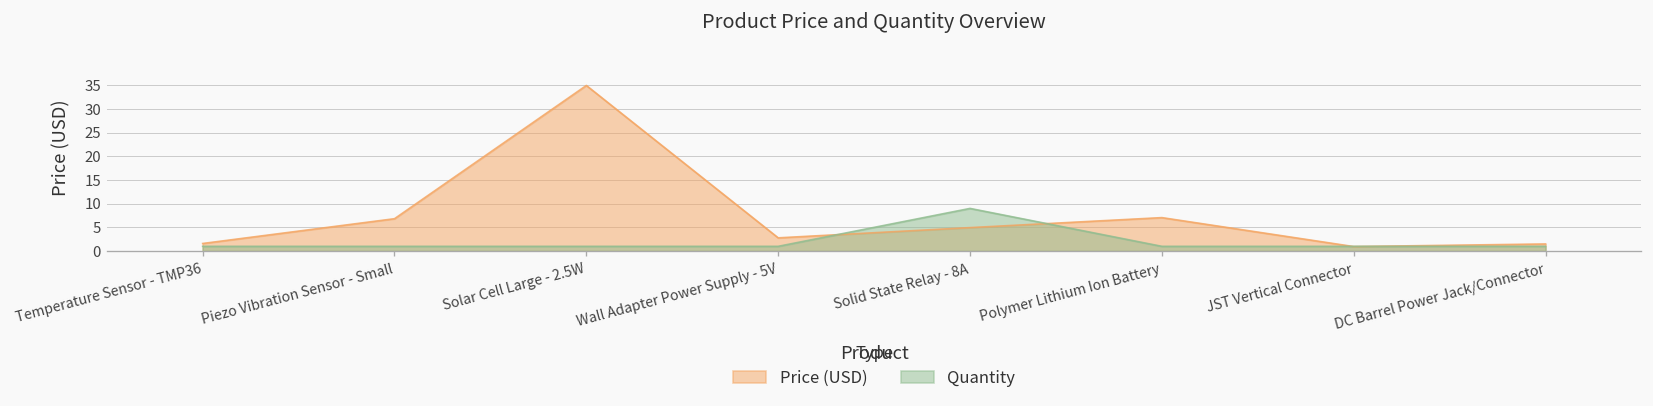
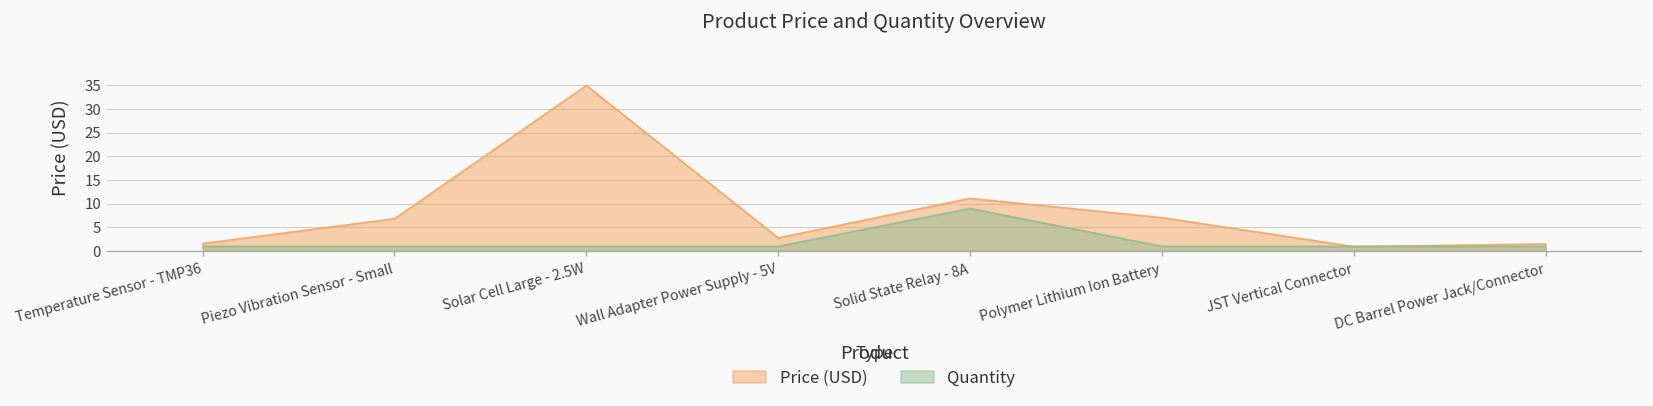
  {
    "Price (USD)": {
      "Piezo Vibration Sensor - Small": 7,
      "Solar Cell Large - 2.5W": 35,
      "Wall Adapter Power Supply - 5V": 3,
-     "Solid State Relay - 8A": 5,
+     "Solid State Relay - 8A": 11,
      "Polymer Lithium Ion Battery": 7
    },
    "Quantity": {
      "Piezo Vibration Sensor - Small": 1,
      "Solar Cell Large - 2.5W": 1,
      "Wall Adapter Power Supply - 5V": 1,
      "Solid State Relay - 8A": 9,
      "Polymer Lithium Ion Battery": 1
    }
  }
